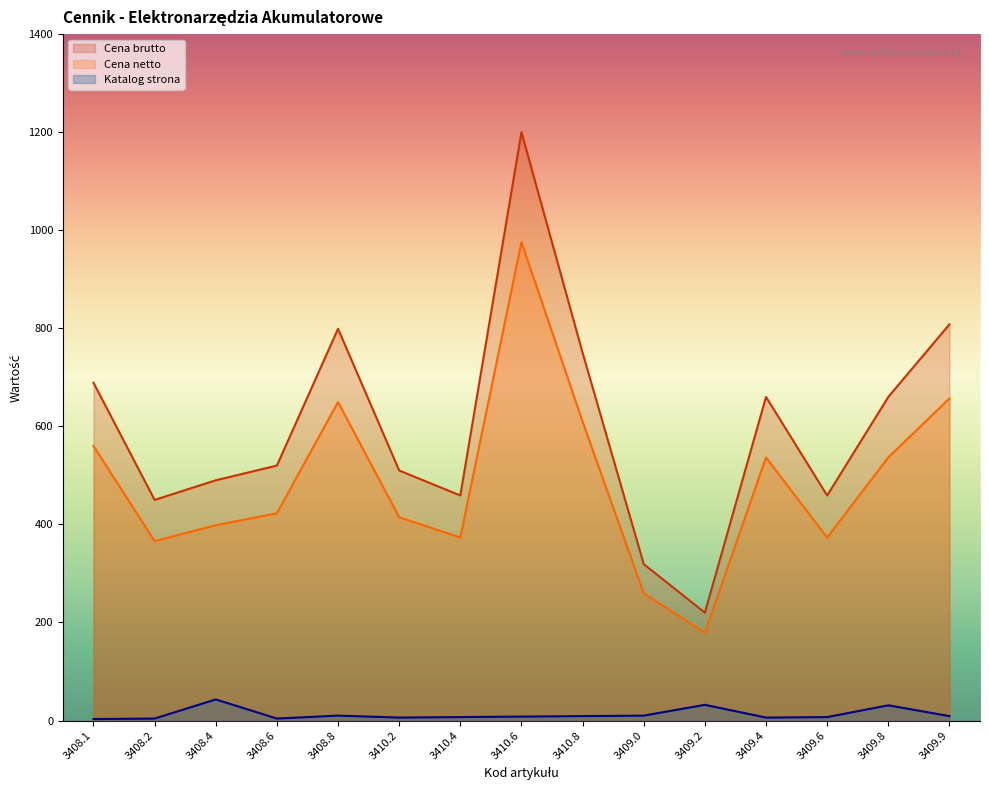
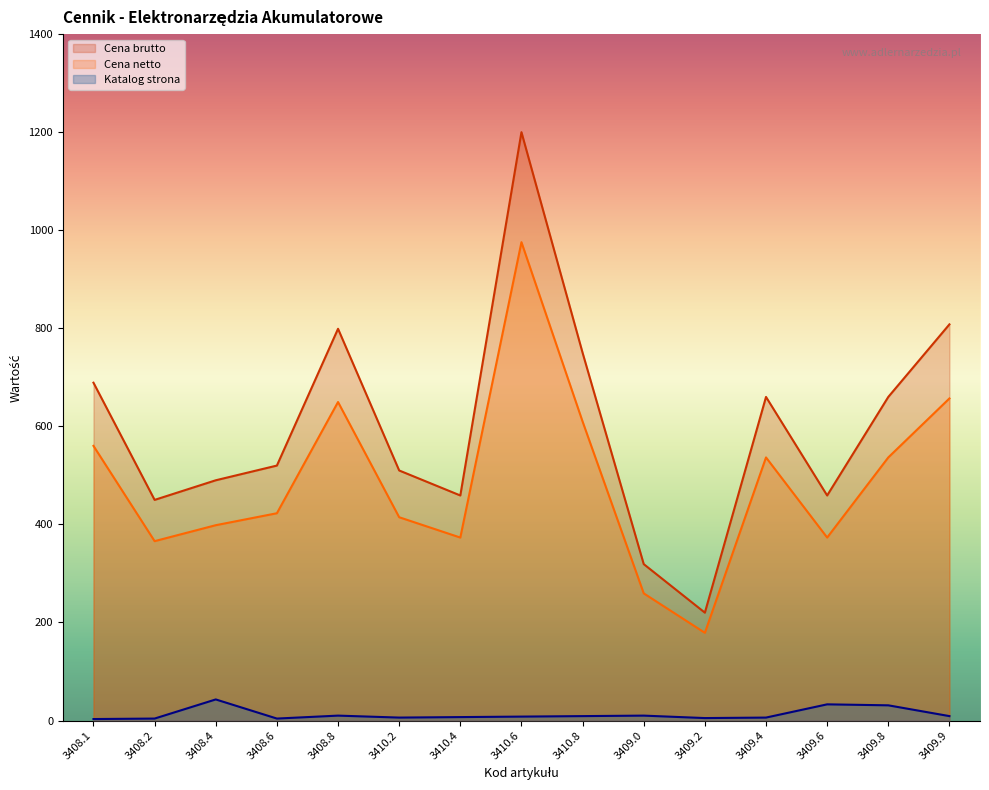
  {
    "Katalog strona": {
      "3408.1": 0,
      "3408.2": 0,
      "3408.4": 40,
      "3408.6": 0,
      "3408.8": 10,
      "3410.2": 10,
      "3410.4": 10,
      "3410.6": 10,
      "3410.8": 10,
      "3409.0": 10,
-     "3409.2": 30,
+     "3409.2": 10,
      "3409.4": 10,
-     "3409.6": 10,
+     "3409.6": 30,
      "3409.8": 30,
      "3409.9": 10
    }
  }
